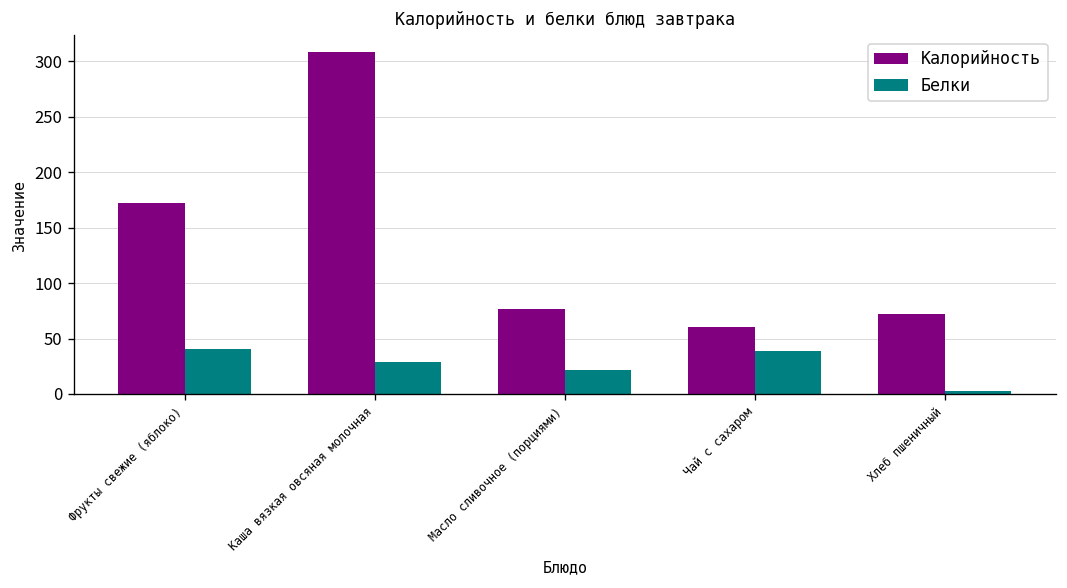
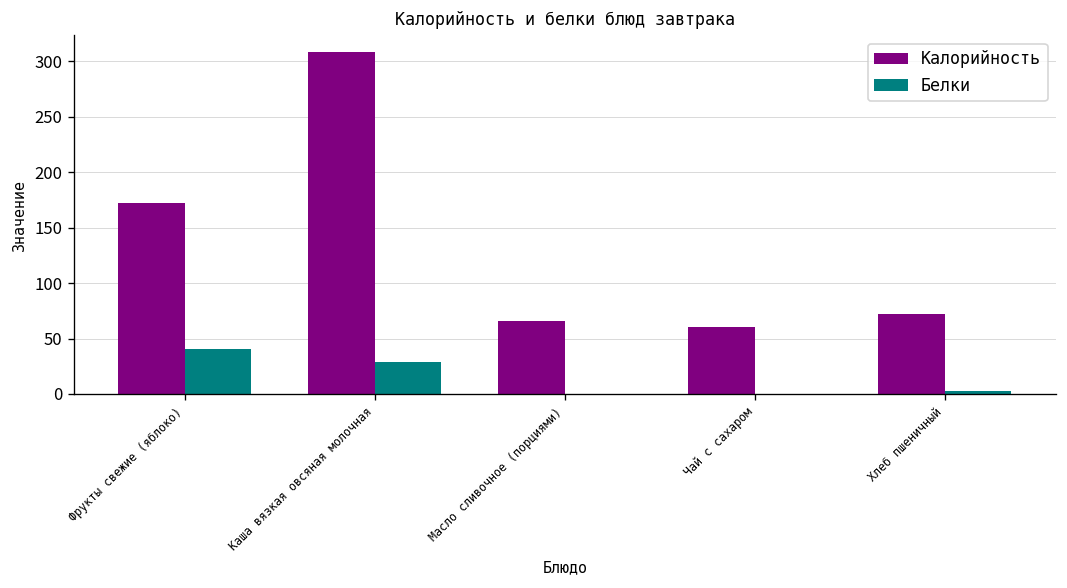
  {
    "Калорийность": {
      "Фрукты свежие (яблоко)": 170,
      "Каша вязкая овсяная молочная": 310,
-     "Масло сливочное (порциями)": 80,
+     "Масло сливочное (порциями)": 70,
      "Чай с сахаром": 60,
      "Хлеб пшеничный": 70
    },
    "Белки": {
      "Фрукты свежие (яблоко)": 40,
      "Каша вязкая овсяная молочная": 30,
-     "Масло сливочное (порциями)": 20,
-     "Чай с сахаром": 40
+     "Масло сливочное (порциями)": 0,
+     "Чай с сахаром": 0
    }
  }
